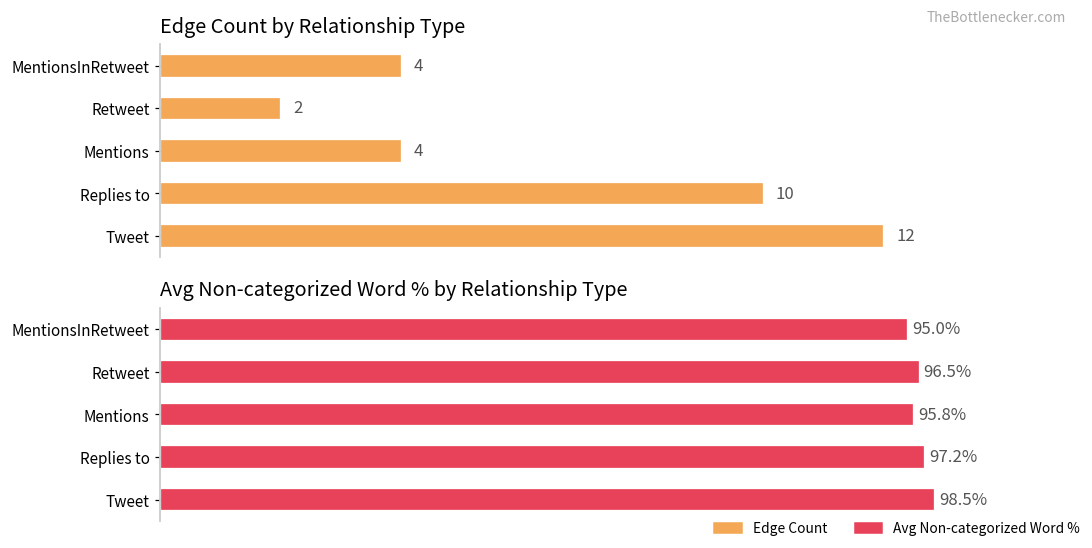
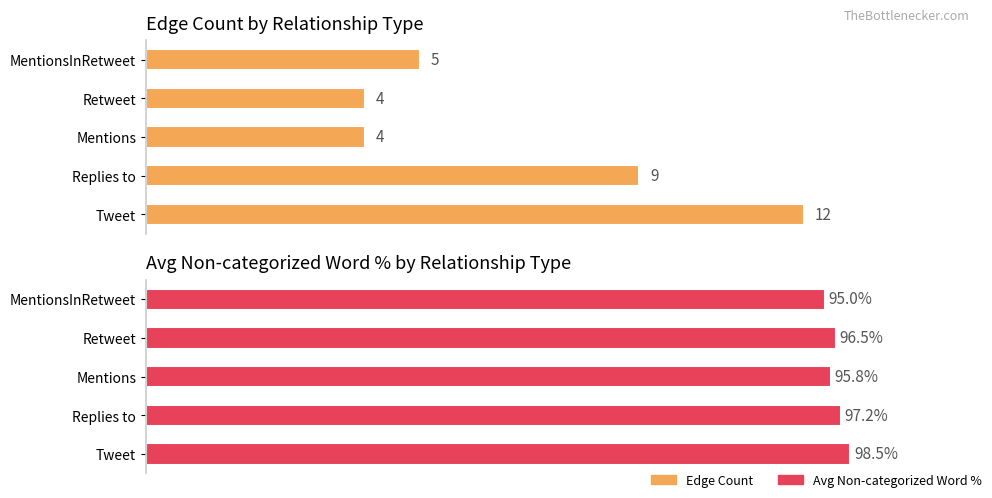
  {
    "Edge Count by Relationship Type": {
-     "MentionsInRetweet": "4",
-     "Retweet": "2",
+     "MentionsInRetweet": "5",
+     "Retweet": "4",
      "Mentions": "4",
-     "Replies to": "10",
+     "Replies to": "9",
      "Tweet": "12"
    },
    "Avg Non-categorized Word % by Relationship Type": {
      "MentionsInRetweet": "95.0%",
      "Retweet": "96.5%",
      "Mentions": "95.8%",
      "Replies to": "97.2%",
      "Tweet": "98.5%"
    }
  }
